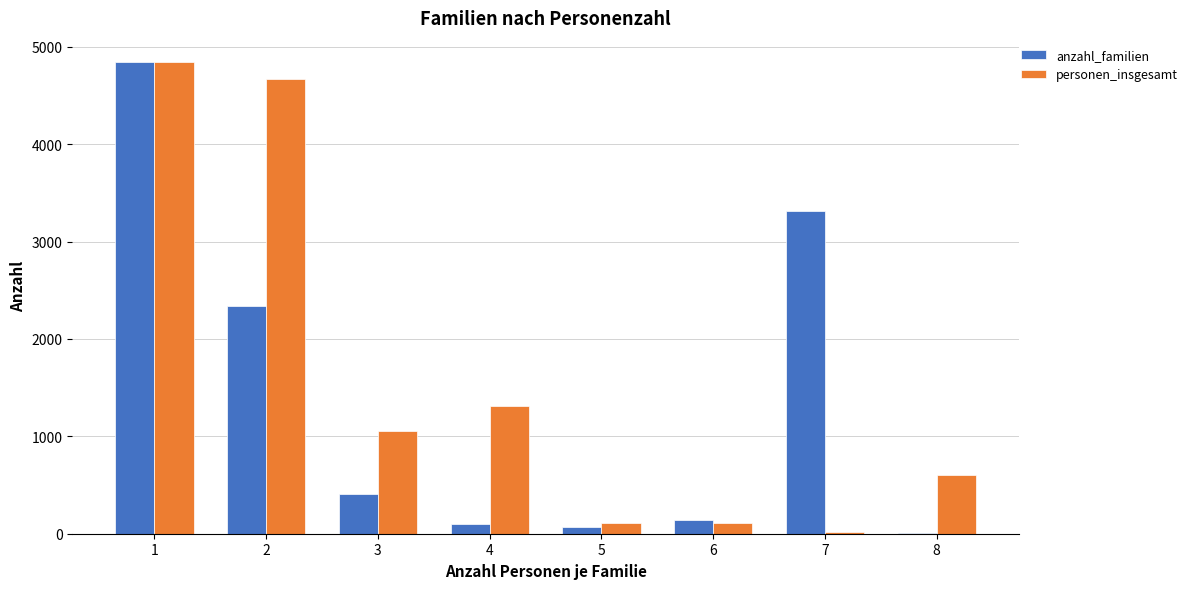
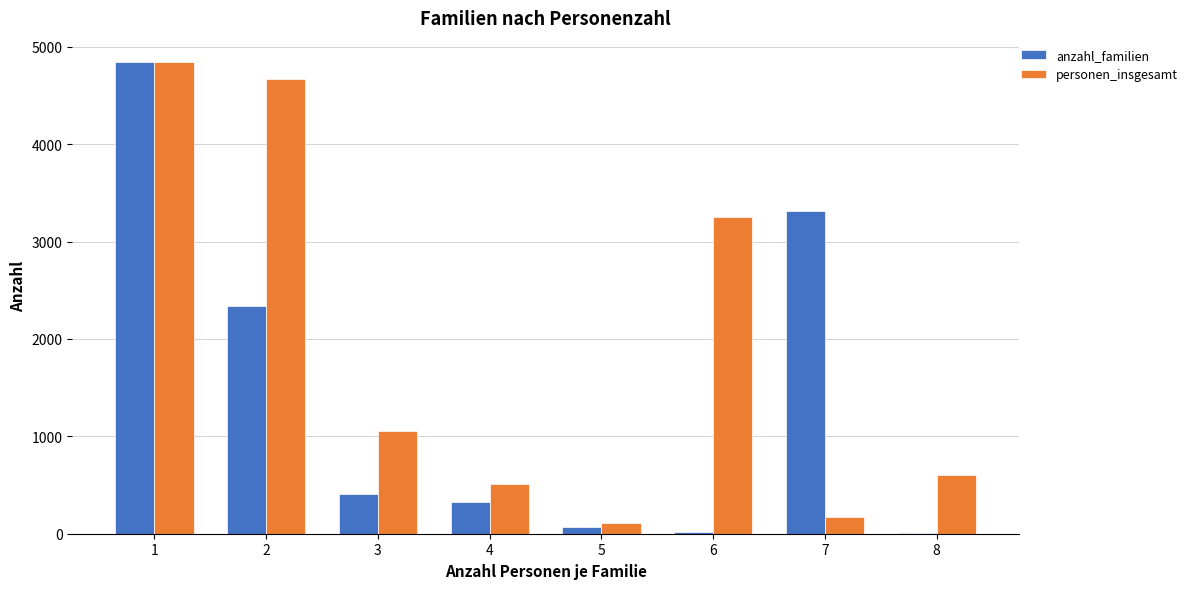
  {
    "anzahl_familien": {
      "1": 4900,
      "2": 2300,
      "3": 400,
-     "4": 100,
+     "4": 300,
      "5": 100,
-     "6": 100,
+     "6": 0,
      "7": 3300
    },
    "personen_insgesamt": {
      "1": 4900,
      "2": 4700,
      "3": 1100,
-     "4": 1300,
+     "4": 500,
      "5": 100,
-     "6": 100,
-     "7": 0,
+     "6": 3300,
+     "7": 200,
      "8": 600
    }
  }
